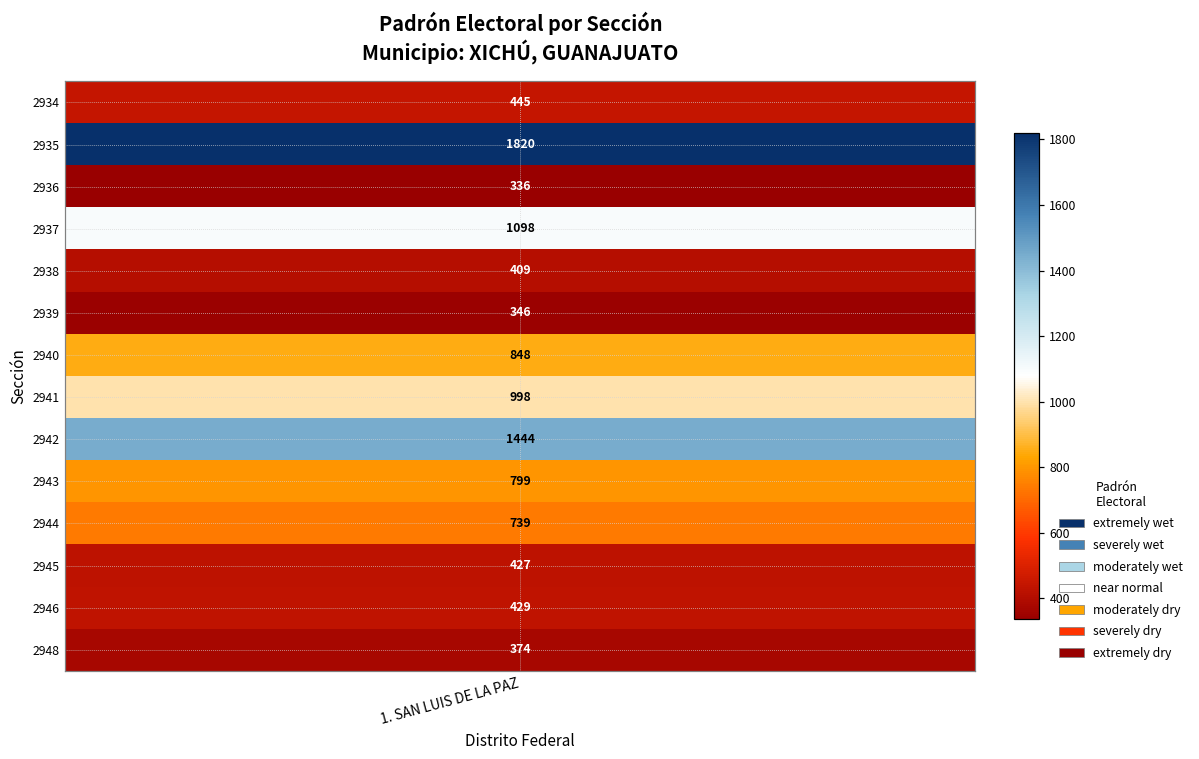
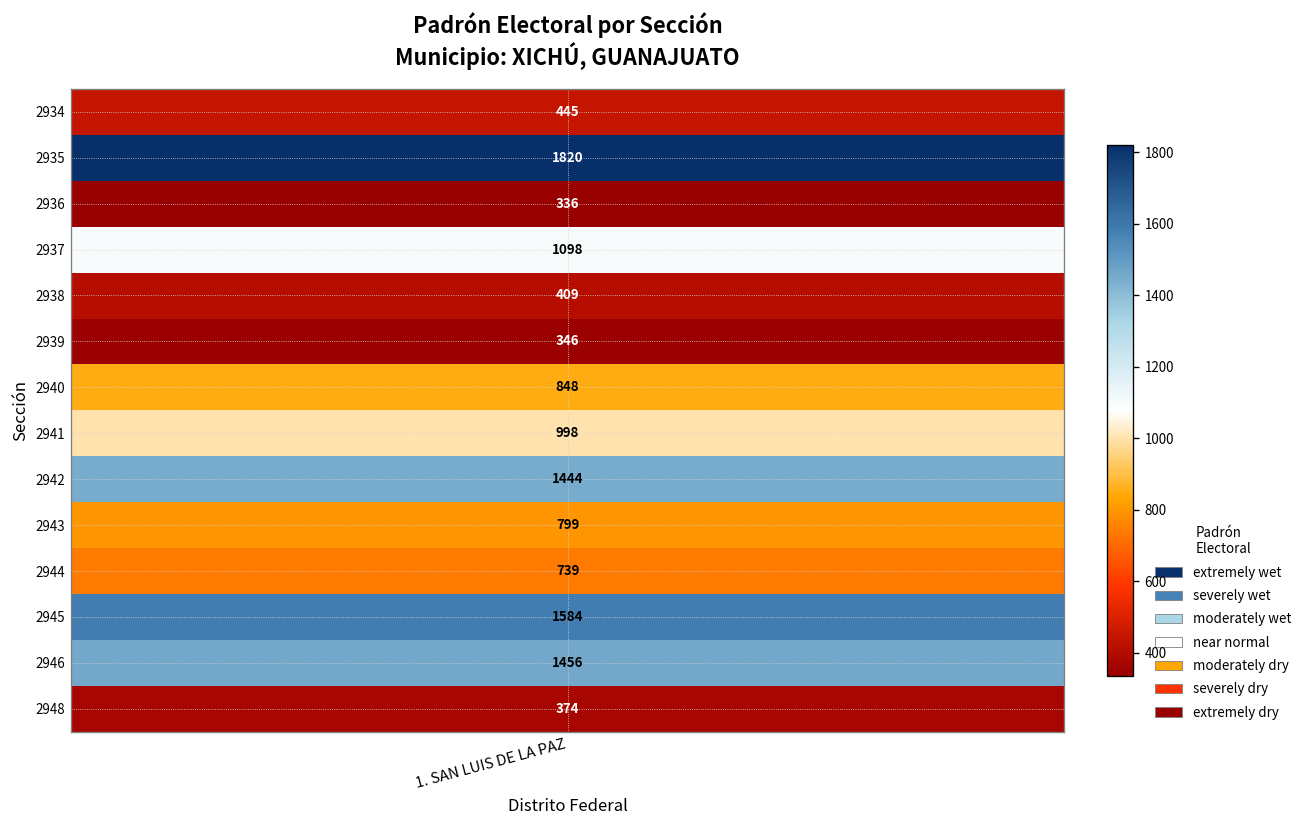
  {
    "2934": {
      "1. SAN LUIS DE LA PAZ": 445
    },
    "2935": {
      "1. SAN LUIS DE LA PAZ": 1820
    },
    "2936": {
      "1. SAN LUIS DE LA PAZ": 336
    },
    "2937": {
      "1. SAN LUIS DE LA PAZ": 1098
    },
    "2938": {
      "1. SAN LUIS DE LA PAZ": 409
    },
    "2939": {
      "1. SAN LUIS DE LA PAZ": 346
    },
    "2940": {
      "1. SAN LUIS DE LA PAZ": 848
    },
    "2941": {
      "1. SAN LUIS DE LA PAZ": 998
    },
    "2942": {
      "1. SAN LUIS DE LA PAZ": 1444
    },
    "2943": {
      "1. SAN LUIS DE LA PAZ": 799
    },
    "2944": {
      "1. SAN LUIS DE LA PAZ": 739
    },
    "2945": {
-     "1. SAN LUIS DE LA PAZ": 427
+     "1. SAN LUIS DE LA PAZ": 1584
    },
    "2946": {
-     "1. SAN LUIS DE LA PAZ": 429
+     "1. SAN LUIS DE LA PAZ": 1456
    },
    "2948": {
      "1. SAN LUIS DE LA PAZ": 374
    }
  }
